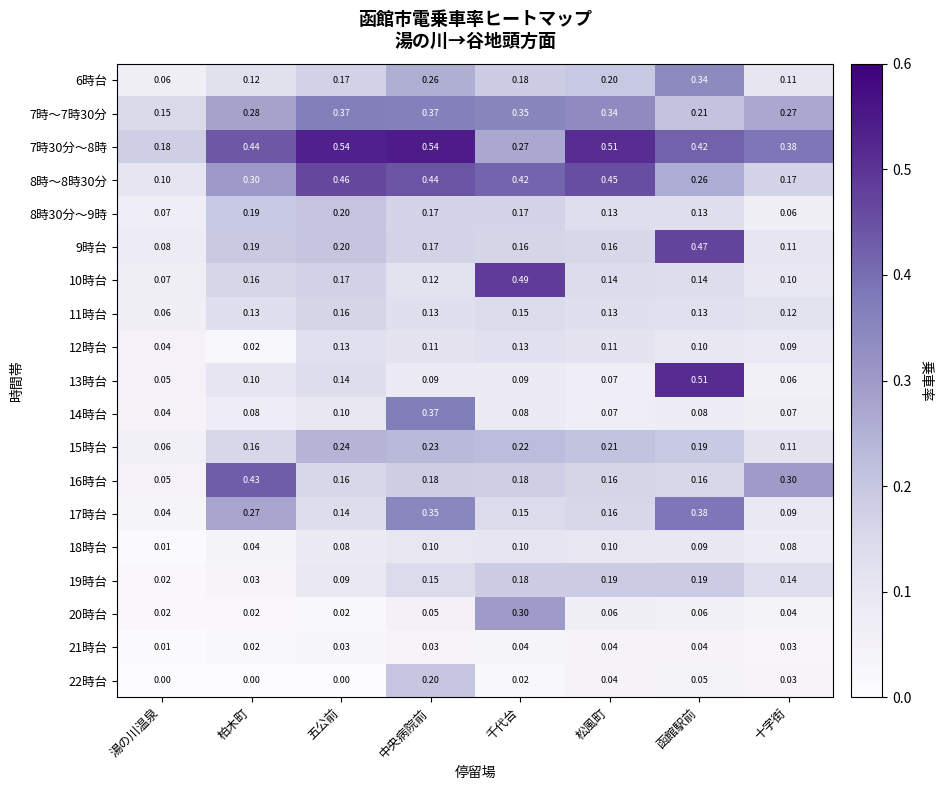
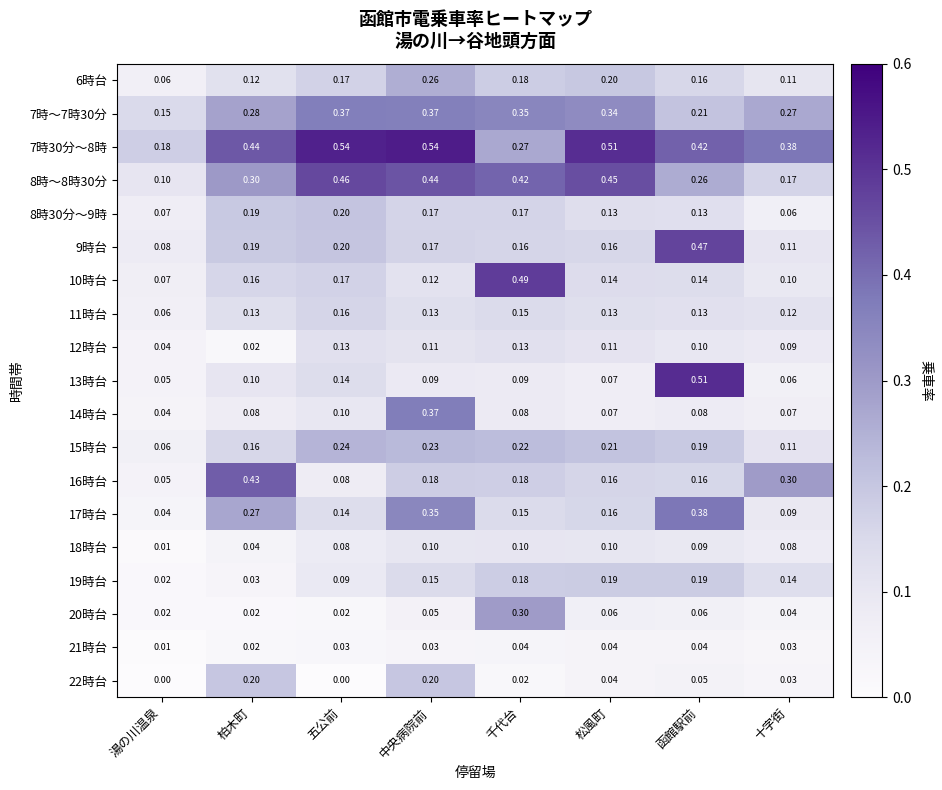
  {
    "6時台": {
      "湯の川温泉": 0.06,
      "柏木町": 0.12,
      "五公前": 0.17,
      "中央病院前": 0.26,
      "千代台": 0.18,
      "松風町": 0.20,
-     "函館駅前": 0.34,
+     "函館駅前": 0.16,
      "十字街": 0.11
    },
    "7時～7時30分": {
      "湯の川温泉": 0.15,
      "柏木町": 0.28,
      "五公前": 0.37,
      "中央病院前": 0.37,
      "千代台": 0.35,
      "松風町": 0.34,
      "函館駅前": 0.21,
      "十字街": 0.27
    },
    "7時30分～8時": {
      "湯の川温泉": 0.18,
      "柏木町": 0.44,
      "五公前": 0.54,
      "中央病院前": 0.54,
      "千代台": 0.27,
      "松風町": 0.51,
      "函館駅前": 0.42,
      "十字街": 0.38
    },
    "8時～8時30分": {
      "湯の川温泉": 0.10,
      "柏木町": 0.30,
      "五公前": 0.46,
      "中央病院前": 0.44,
      "千代台": 0.42,
      "松風町": 0.45,
      "函館駅前": 0.26,
      "十字街": 0.17
    },
    "8時30分～9時": {
      "湯の川温泉": 0.07,
      "柏木町": 0.19,
      "五公前": 0.20,
      "中央病院前": 0.17,
      "千代台": 0.17,
      "松風町": 0.13,
      "函館駅前": 0.13,
      "十字街": 0.06
    },
    "9時台": {
      "湯の川温泉": 0.08,
      "柏木町": 0.19,
      "五公前": 0.20,
      "中央病院前": 0.17,
      "千代台": 0.16,
      "松風町": 0.16,
      "函館駅前": 0.47,
      "十字街": 0.11
    },
    "10時台": {
      "湯の川温泉": 0.07,
      "柏木町": 0.16,
      "五公前": 0.17,
      "中央病院前": 0.12,
      "千代台": 0.49,
      "松風町": 0.14,
      "函館駅前": 0.14,
      "十字街": 0.10
    },
    "11時台": {
      "湯の川温泉": 0.06,
      "柏木町": 0.13,
      "五公前": 0.16,
      "中央病院前": 0.13,
      "千代台": 0.15,
      "松風町": 0.13,
      "函館駅前": 0.13,
      "十字街": 0.12
    },
    "12時台": {
      "湯の川温泉": 0.04,
      "柏木町": 0.02,
      "五公前": 0.13,
      "中央病院前": 0.11,
      "千代台": 0.13,
      "松風町": 0.11,
      "函館駅前": 0.10,
      "十字街": 0.09
    },
    "13時台": {
      "湯の川温泉": 0.05,
      "柏木町": 0.10,
      "五公前": 0.14,
      "中央病院前": 0.09,
      "千代台": 0.09,
      "松風町": 0.07,
      "函館駅前": 0.51,
      "十字街": 0.06
    },
    "14時台": {
      "湯の川温泉": 0.04,
      "柏木町": 0.08,
      "五公前": 0.10,
      "中央病院前": 0.37,
      "千代台": 0.08,
      "松風町": 0.07,
      "函館駅前": 0.08,
      "十字街": 0.07
    },
    "15時台": {
      "湯の川温泉": 0.06,
      "柏木町": 0.16,
      "五公前": 0.24,
      "中央病院前": 0.23,
      "千代台": 0.22,
      "松風町": 0.21,
      "函館駅前": 0.19,
      "十字街": 0.11
    },
    "16時台": {
      "湯の川温泉": 0.05,
      "柏木町": 0.43,
-     "五公前": 0.16,
+     "五公前": 0.08,
      "中央病院前": 0.18,
      "千代台": 0.18,
      "松風町": 0.16,
      "函館駅前": 0.16,
      "十字街": 0.30
    },
    "17時台": {
      "湯の川温泉": 0.04,
      "柏木町": 0.27,
      "五公前": 0.14,
      "中央病院前": 0.35,
      "千代台": 0.15,
      "松風町": 0.16,
      "函館駅前": 0.38,
      "十字街": 0.09
    },
    "18時台": {
      "湯の川温泉": 0.01,
      "柏木町": 0.04,
      "五公前": 0.08,
      "中央病院前": 0.10,
      "千代台": 0.10,
      "松風町": 0.10,
      "函館駅前": 0.09,
      "十字街": 0.08
    },
    "19時台": {
      "湯の川温泉": 0.02,
      "柏木町": 0.03,
      "五公前": 0.09,
      "中央病院前": 0.15,
      "千代台": 0.18,
      "松風町": 0.19,
      "函館駅前": 0.19,
      "十字街": 0.14
    },
    "20時台": {
      "湯の川温泉": 0.02,
      "柏木町": 0.02,
      "五公前": 0.02,
      "中央病院前": 0.05,
      "千代台": 0.30,
      "松風町": 0.06,
      "函館駅前": 0.06,
      "十字街": 0.04
    },
    "21時台": {
      "湯の川温泉": 0.01,
      "柏木町": 0.02,
      "五公前": 0.03,
      "中央病院前": 0.03,
      "千代台": 0.04,
      "松風町": 0.04,
      "函館駅前": 0.04,
      "十字街": 0.03
    },
    "22時台": {
      "湯の川温泉": 0.00,
-     "柏木町": 0.00,
+     "柏木町": 0.20,
      "五公前": 0.00,
      "中央病院前": 0.20,
      "千代台": 0.02,
      "松風町": 0.04,
      "函館駅前": 0.05,
      "十字街": 0.03
    }
  }
